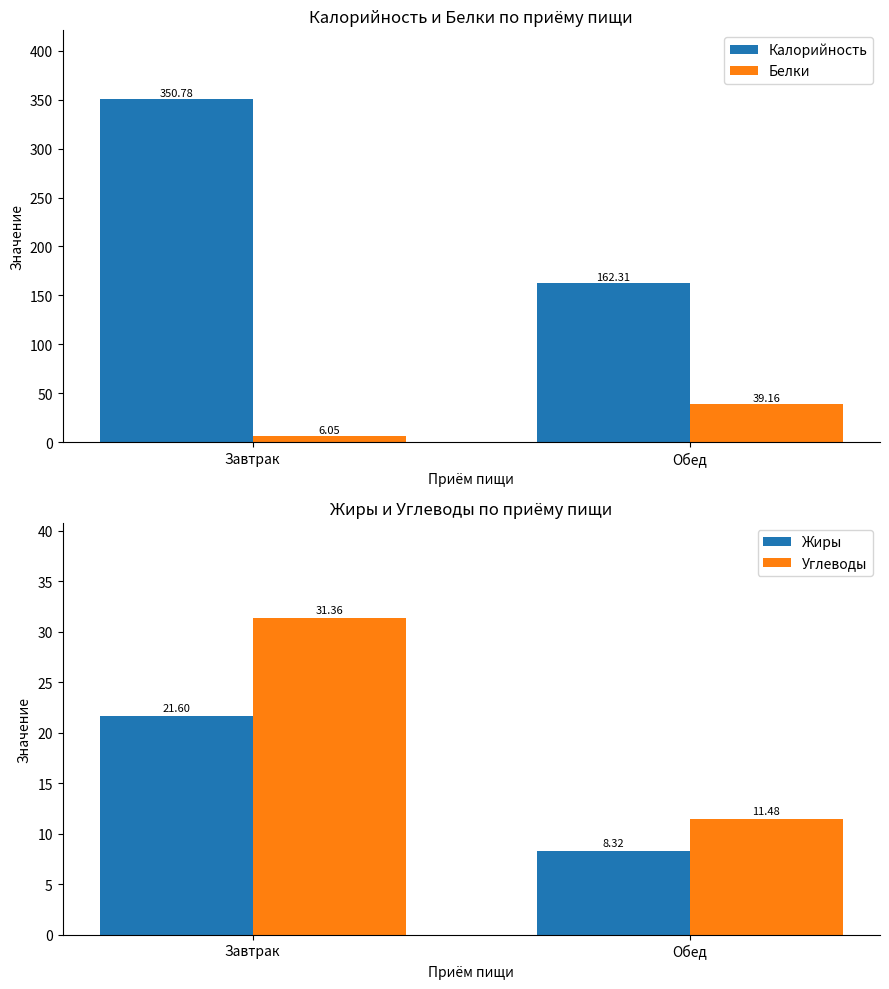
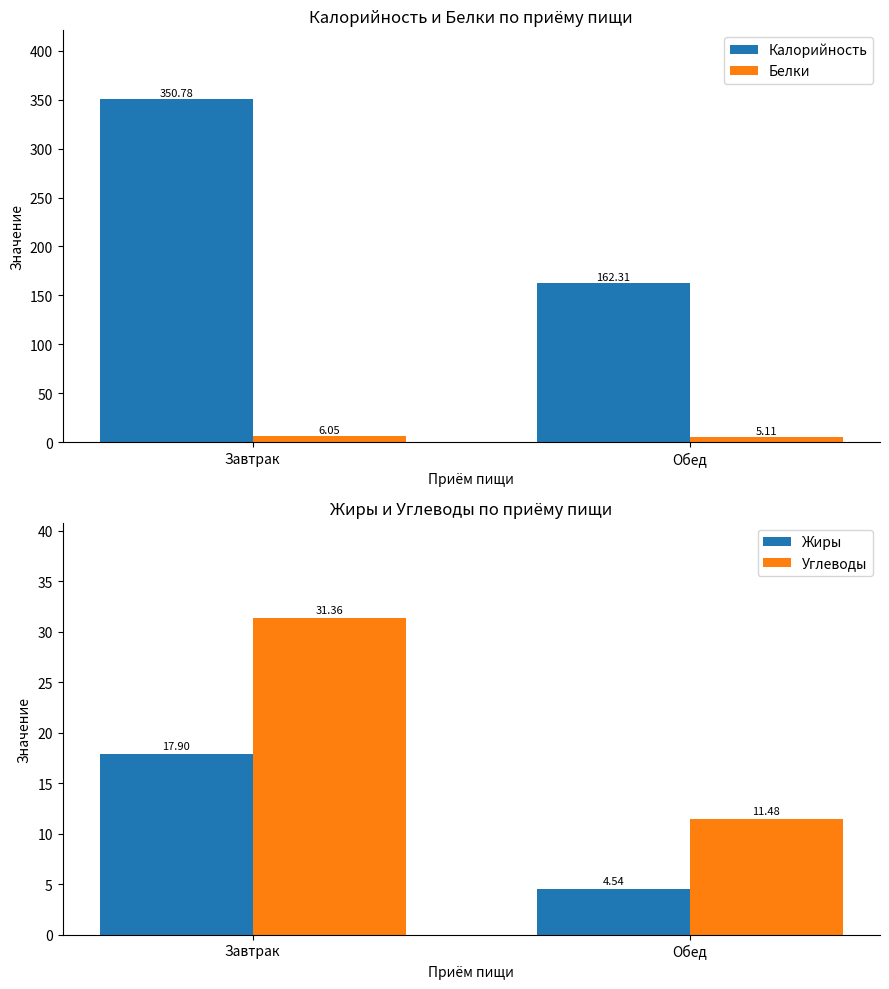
  {
    "Калорийность и Белки по приёму пищи": {
      "Калорийность": {
        "Завтрак": 350.78,
        "Обед": 162.31
      },
      "Белки": {
        "Завтрак": 6.05,
-       "Обед": 39.16
+       "Обед": 5.11
      }
    },
    "Жиры и Углеводы по приёму пищи": {
      "Жиры": {
-       "Завтрак": 21.60,
-       "Обед": 8.32
+       "Завтрак": 17.90,
+       "Обед": 4.54
      },
      "Углеводы": {
        "Завтрак": 31.36,
        "Обед": 11.48
      }
    }
  }
